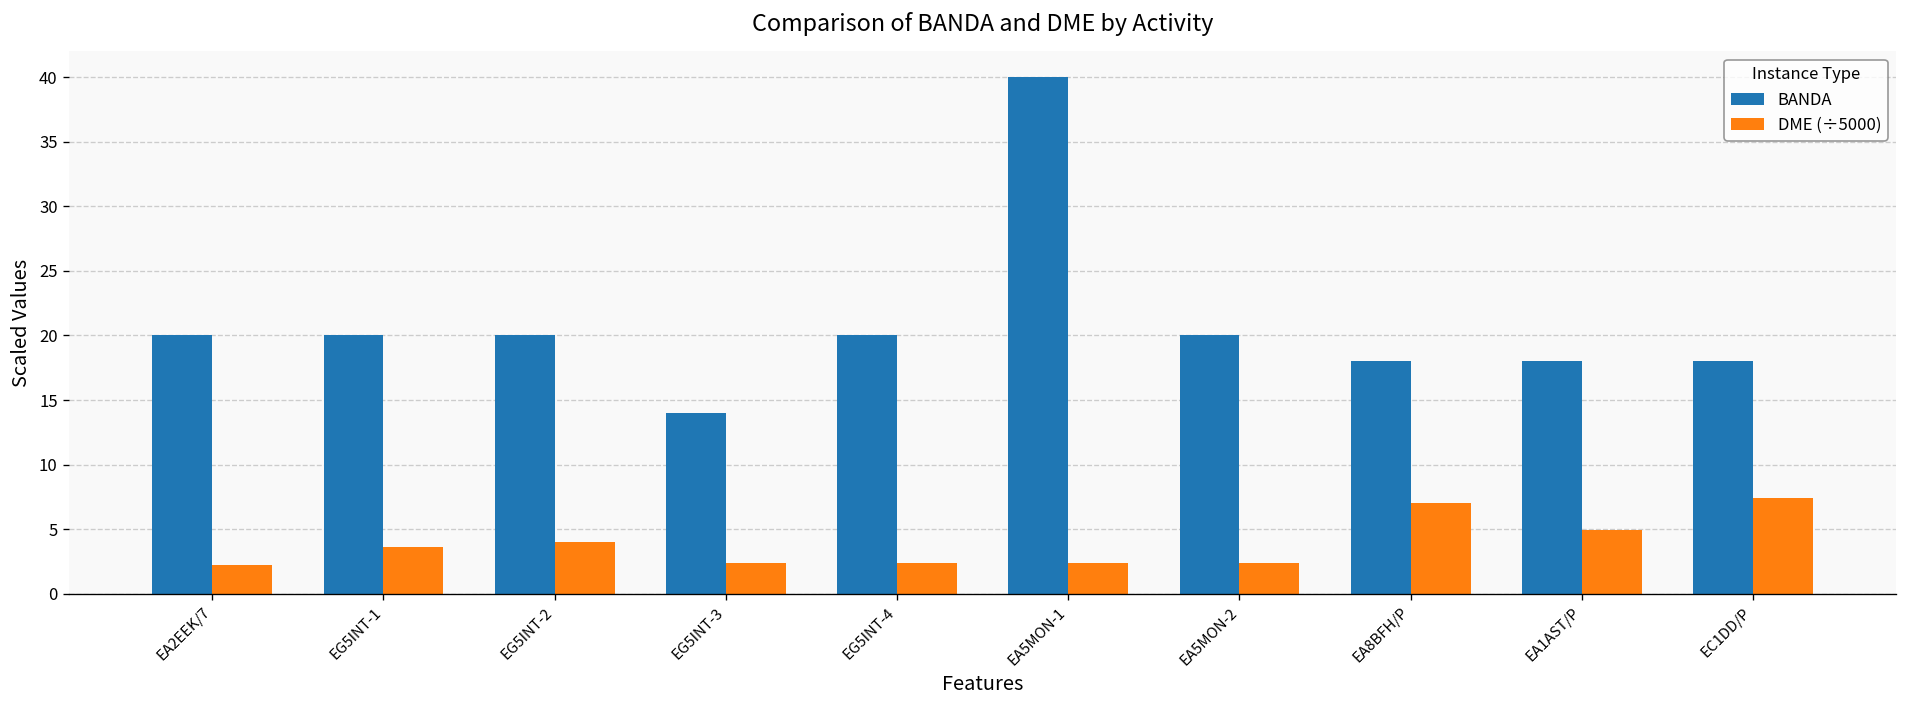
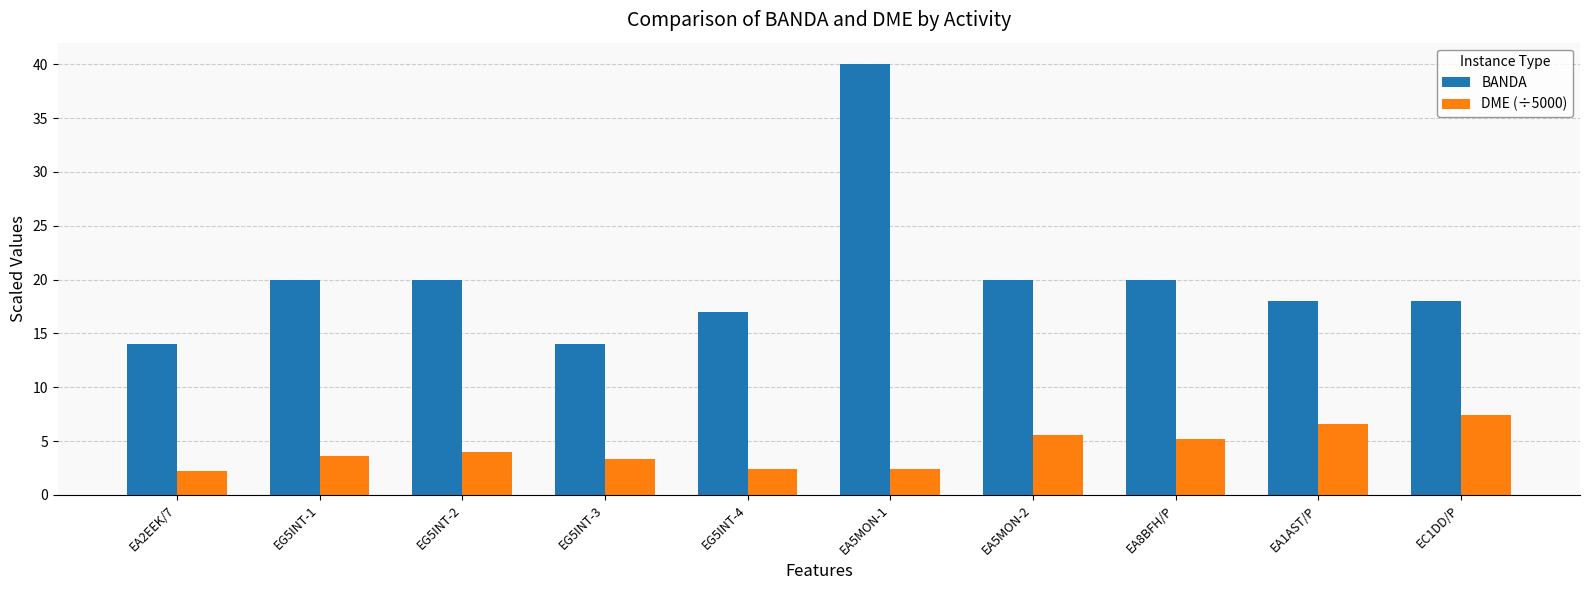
  {
    "BANDA": {
-     "EA2EEK/7": 20,
+     "EA2EEK/7": 14,
      "EG5INT-1": 20,
      "EG5INT-2": 20,
      "EG5INT-3": 14,
-     "EG5INT-4": 20,
+     "EG5INT-4": 17,
      "EA5MON-1": 40,
      "EA5MON-2": 20,
-     "EA8BFH/P": 18,
+     "EA8BFH/P": 20,
      "EA1AST/P": 18,
      "EC1DD/P": 18
    },
    "DME (÷5000)": {
      "EA2EEK/7": 2.2,
      "EG5INT-1": 3.6,
      "EG5INT-2": 4.0,
-     "EG5INT-3": 2.4,
+     "EG5INT-3": 3.4,
      "EG5INT-4": 2.4,
      "EA5MON-1": 2.4,
-     "EA5MON-2": 2.4,
-     "EA8BFH/P": 7.0,
-     "EA1AST/P": 5.0,
+     "EA5MON-2": 5.6,
+     "EA8BFH/P": 5.2,
+     "EA1AST/P": 6.6,
      "EC1DD/P": 7.4
    }
  }
